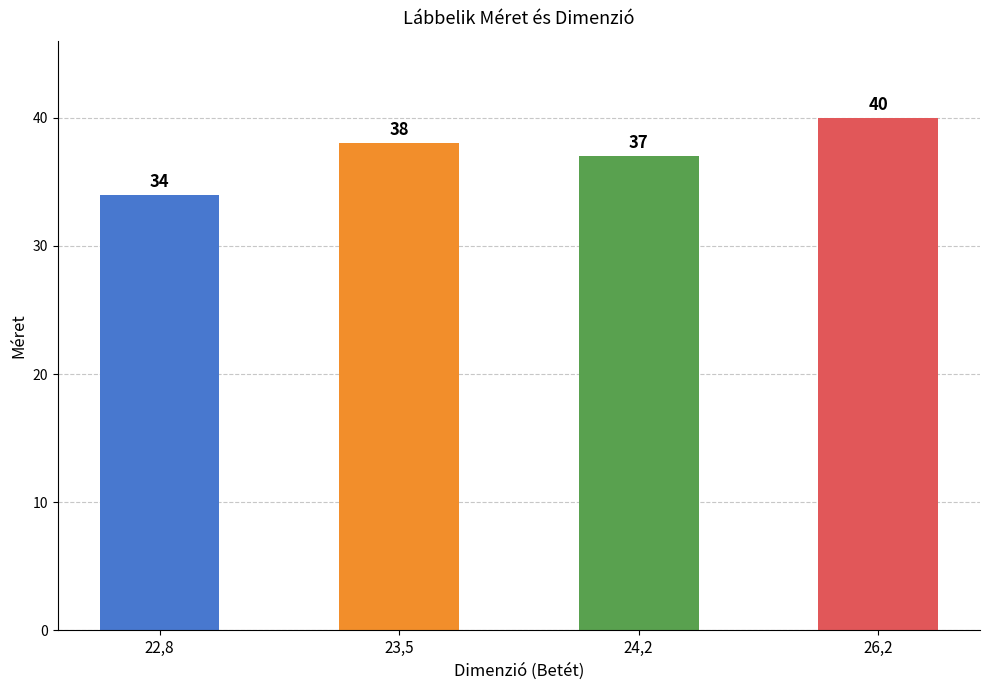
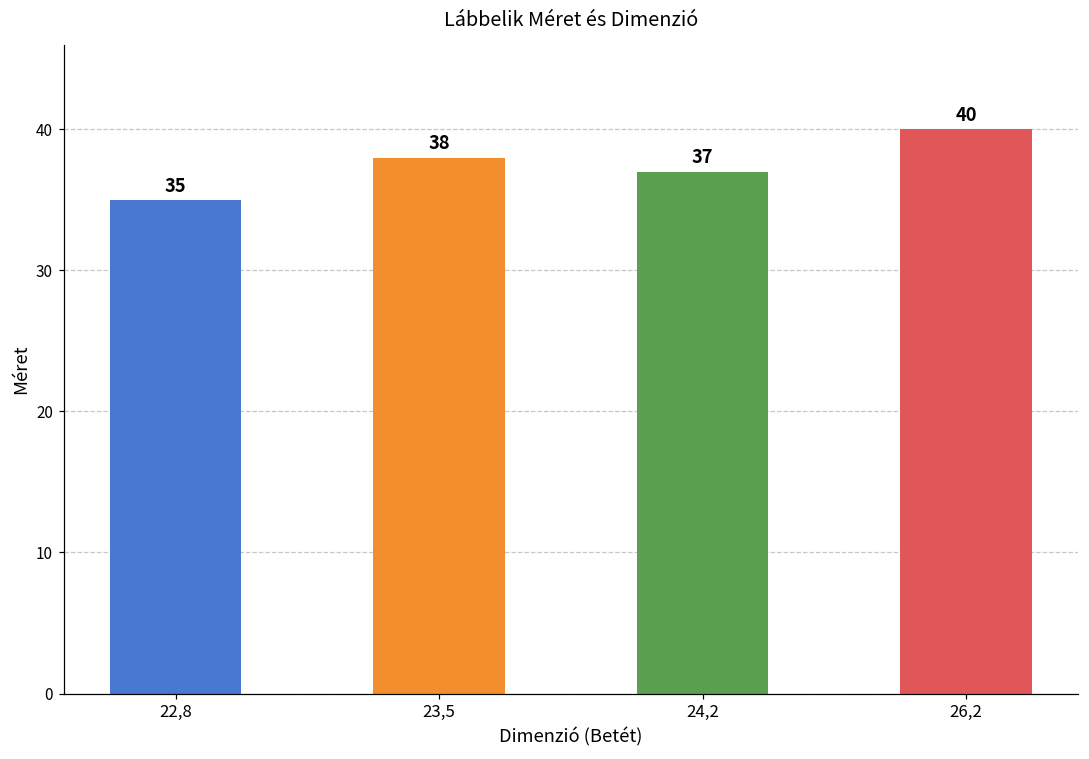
  {
-   "22,8": 34,
+   "22,8": 35,
    "23,5": 38,
    "24,2": 37,
    "26,2": 40
  }
